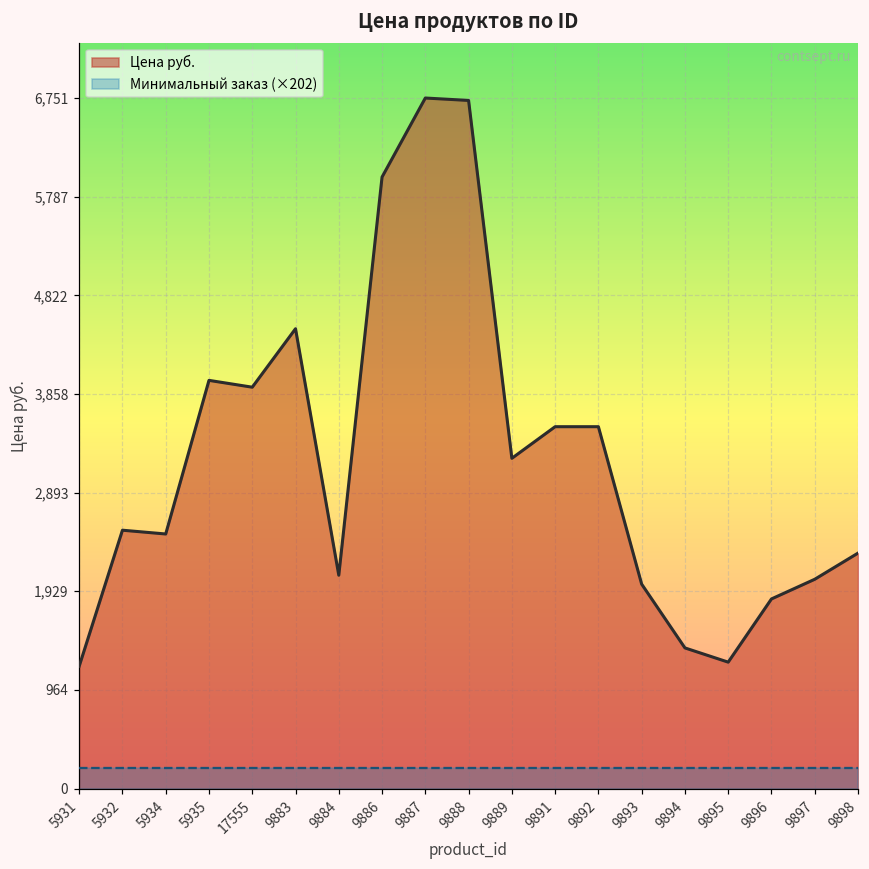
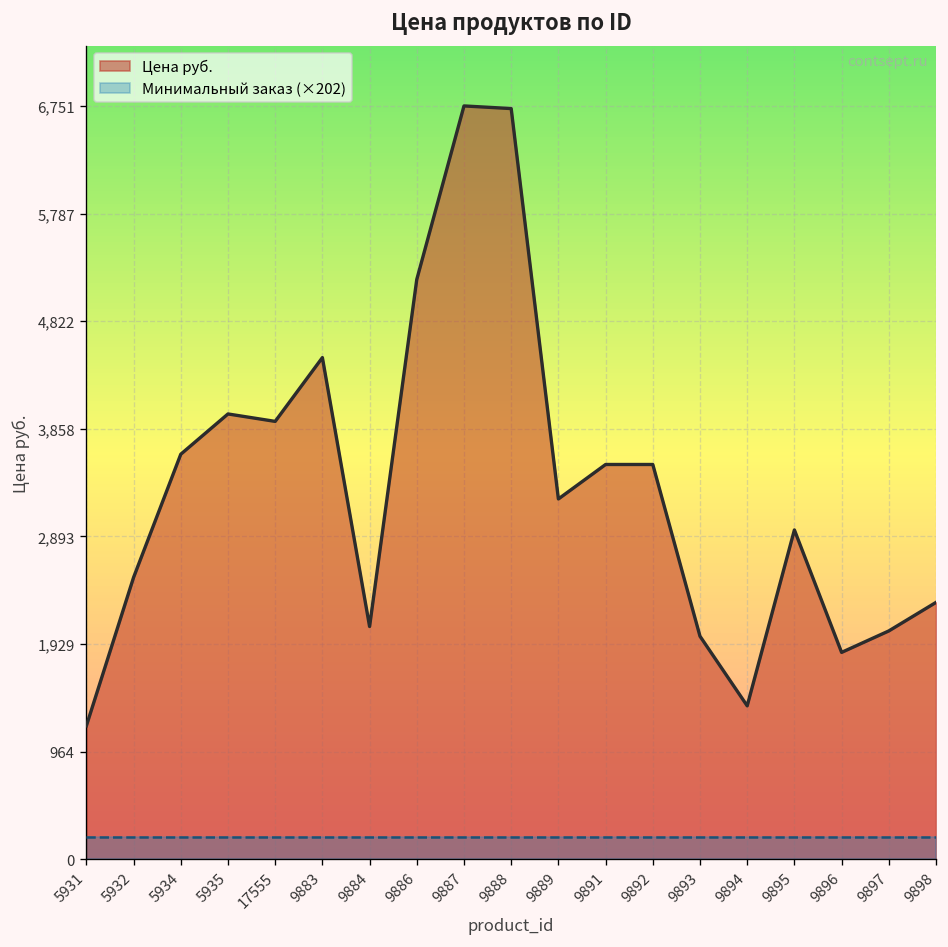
  {
    "Цена руб.": {
      "5931": "1,200",
      "5932": "2,500",
-     "5934": "2,500",
+     "5934": "3,600",
      "5935": "4,000",
      "17555": "3,900",
      "9883": "4,500",
      "9884": "2,100",
-     "9886": "6,000",
+     "9886": "5,200",
      "9887": "6,800",
      "9888": "6,700",
      "9889": "3,200",
      "9891": "3,500",
      "9892": "3,500",
      "9893": "2,000",
      "9894": "1,400",
-     "9895": "1,200",
+     "9895": "3,000",
      "9896": "1,900",
      "9897": "2,000",
      "9898": "2,300"
    },
    "Минимальный заказ (×202)": {
      "5931": "200",
      "5932": "200",
      "5934": "200",
      "5935": "200",
      "17555": "200",
      "9883": "200",
      "9884": "200",
      "9886": "200",
      "9887": "200",
      "9888": "200",
      "9889": "200",
      "9891": "200",
      "9892": "200",
      "9893": "200",
      "9894": "200",
      "9895": "200",
      "9896": "200",
      "9897": "200",
      "9898": "200"
    }
  }
